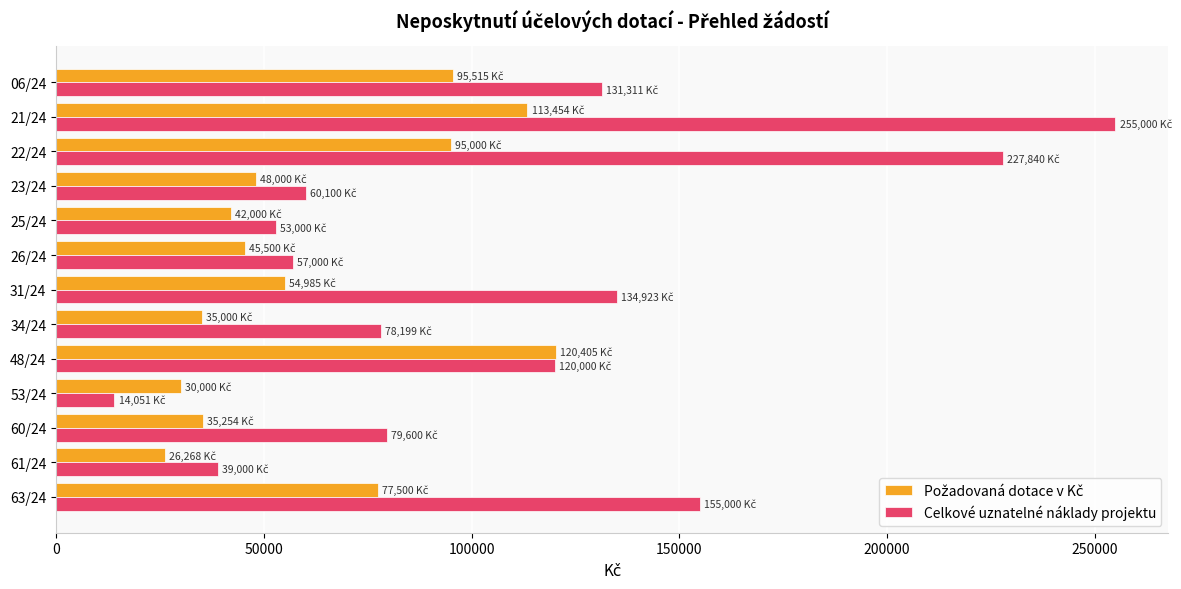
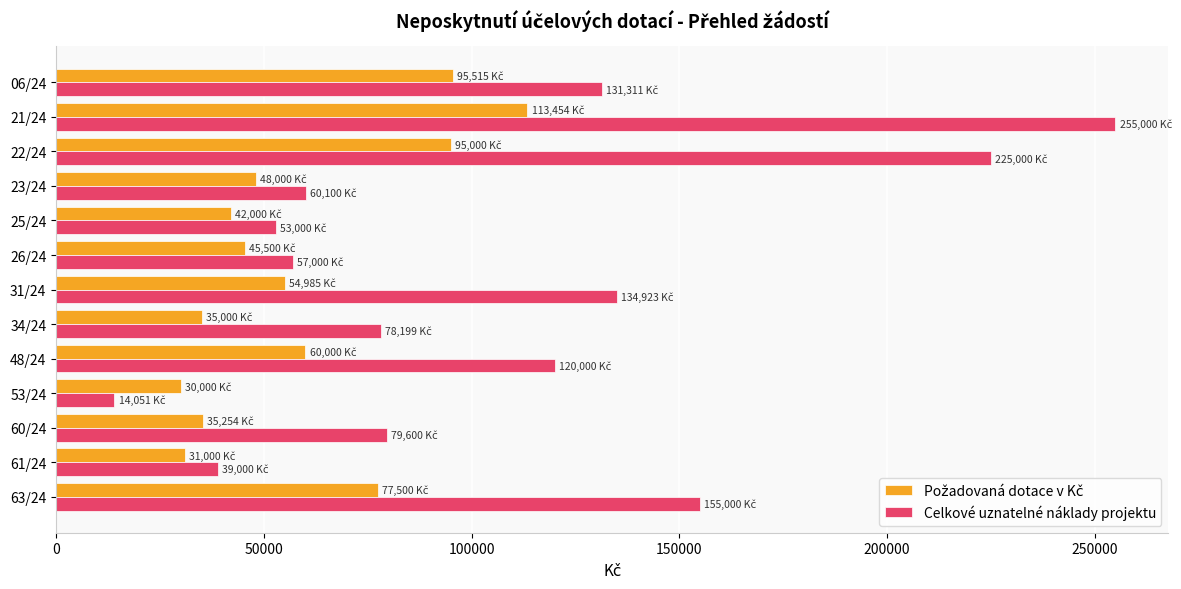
  {
    "Požadovaná dotace v Kč": {
      "06/24": "95,515",
      "21/24": "113,454",
      "22/24": "95,000",
      "23/24": "48,000",
      "25/24": "42,000",
      "26/24": "45,500",
      "31/24": "54,985",
      "34/24": "35,000",
-     "48/24": "120,405",
+     "48/24": "60,000",
      "53/24": "30,000",
      "60/24": "35,254",
-     "61/24": "26,268",
+     "61/24": "31,000",
      "63/24": "77,500"
    },
    "Celkové uznatelné náklady projektu": {
      "06/24": "131,311",
      "21/24": "255,000",
-     "22/24": "227,840",
+     "22/24": "225,000",
      "23/24": "60,100",
      "25/24": "53,000",
      "26/24": "57,000",
      "31/24": "134,923",
      "34/24": "78,199",
      "48/24": "120,000",
      "53/24": "14,051",
      "60/24": "79,600",
      "61/24": "39,000",
      "63/24": "155,000"
    }
  }
